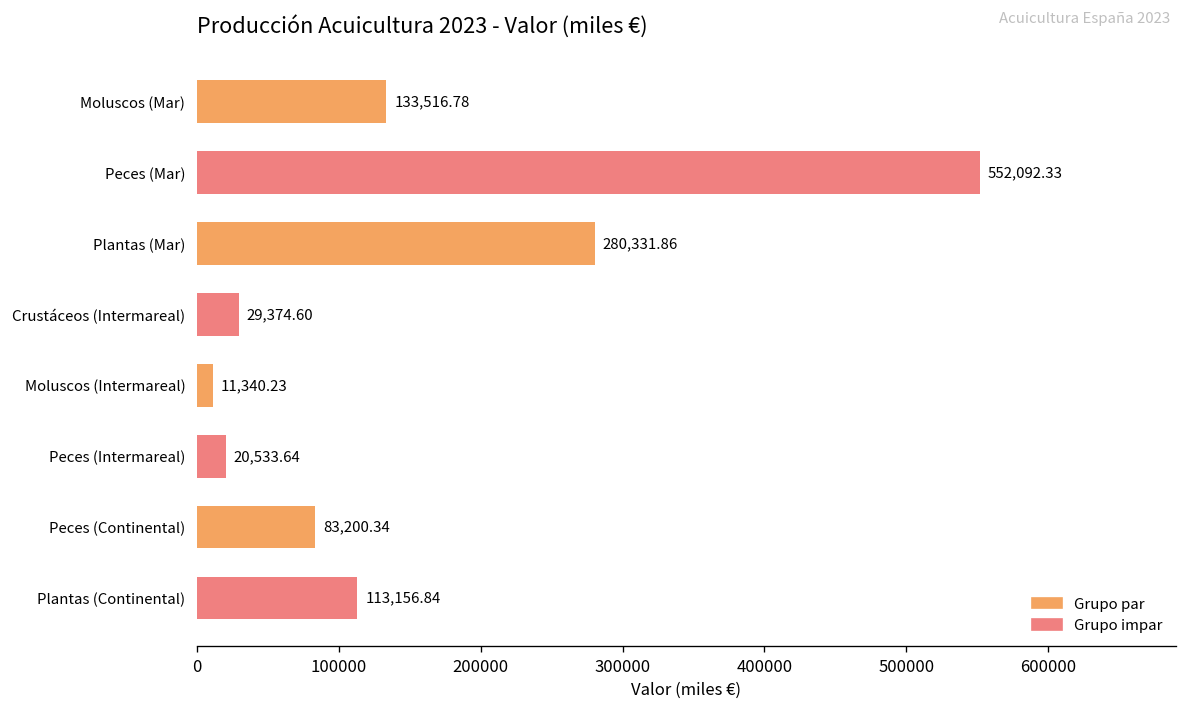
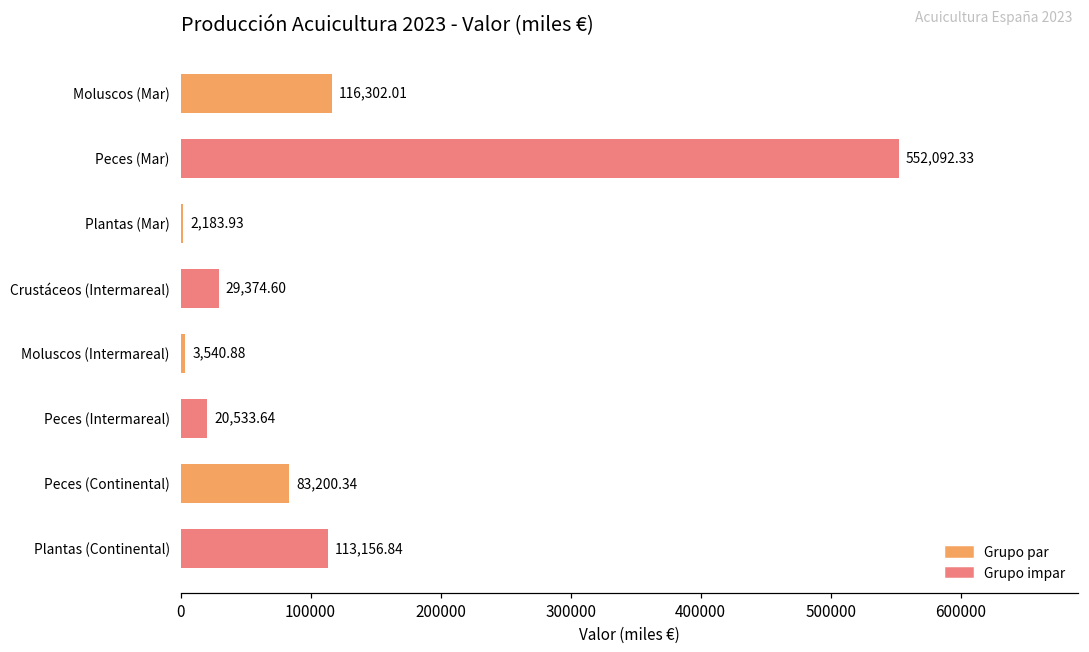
  {
-   "Moluscos (Mar)": "133,516.78",
+   "Moluscos (Mar)": "116,302.01",
    "Peces (Mar)": "552,092.33",
-   "Plantas (Mar)": "280,331.86",
+   "Plantas (Mar)": "2,183.93",
    "Crustáceos (Intermareal)": "29,374.60",
-   "Moluscos (Intermareal)": "11,340.23",
+   "Moluscos (Intermareal)": "3,540.88",
    "Peces (Intermareal)": "20,533.64",
    "Peces (Continental)": "83,200.34",
    "Plantas (Continental)": "113,156.84"
  }
